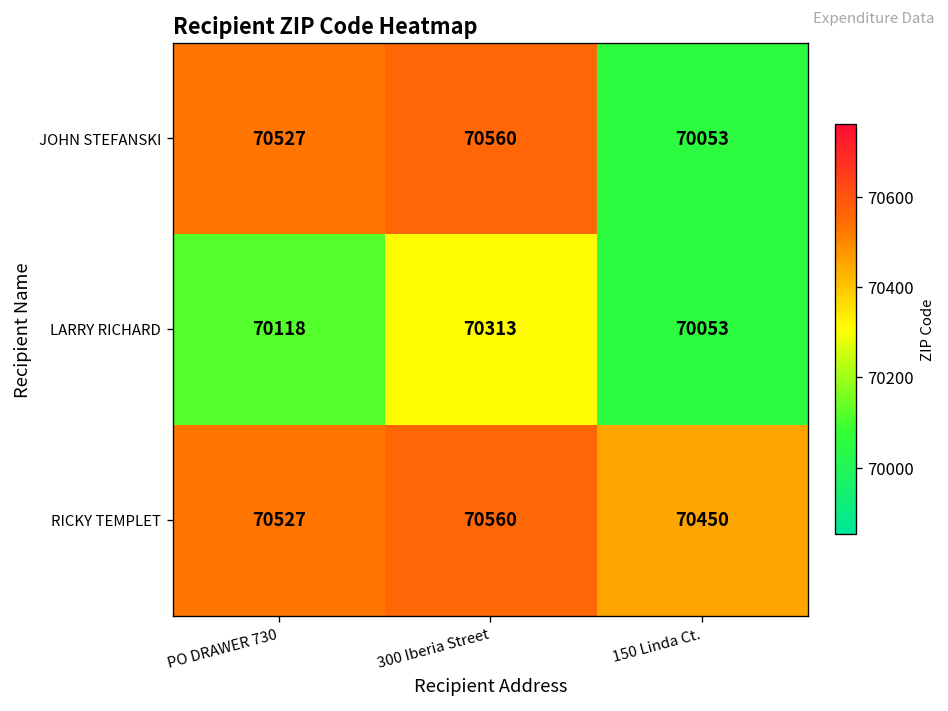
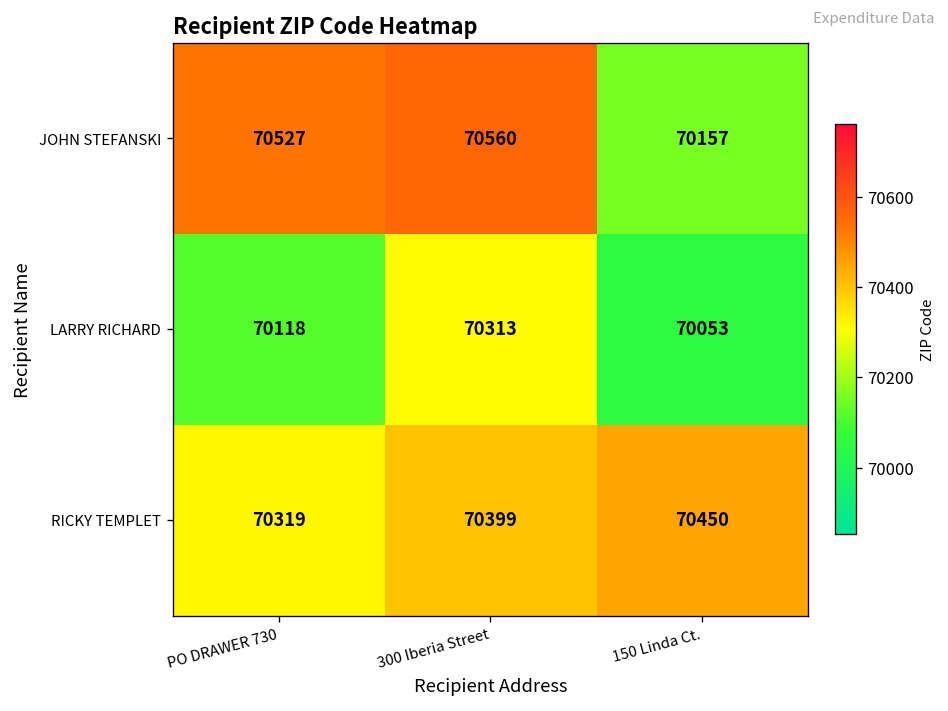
  {
    "JOHN STEFANSKI": {
      "PO DRAWER 730": 70527,
      "300 Iberia Street": 70560,
-     "150 Linda Ct.": 70053
+     "150 Linda Ct.": 70157
    },
    "LARRY RICHARD": {
      "PO DRAWER 730": 70118,
      "300 Iberia Street": 70313,
      "150 Linda Ct.": 70053
    },
    "RICKY TEMPLET": {
-     "PO DRAWER 730": 70527,
-     "300 Iberia Street": 70560,
+     "PO DRAWER 730": 70319,
+     "300 Iberia Street": 70399,
      "150 Linda Ct.": 70450
    }
  }
